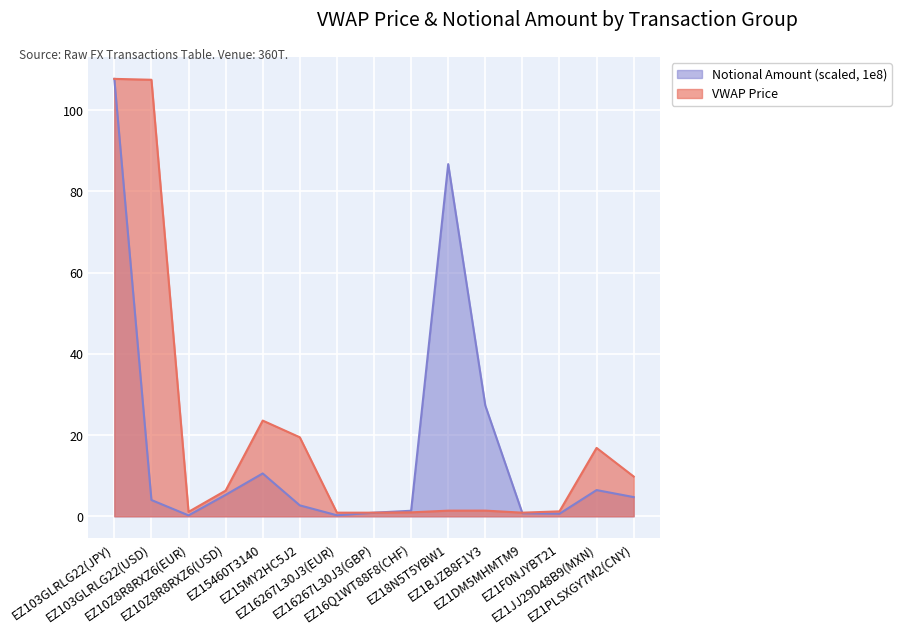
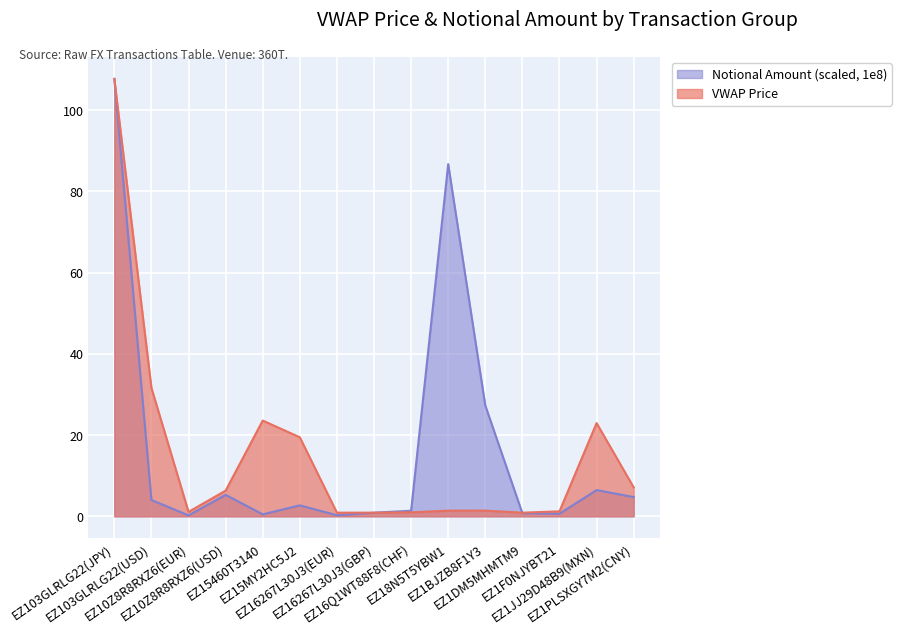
  {
    "Notional Amount (scaled, 1e8)": {
      "EZ103GLRLG22(USD)": 4,
      "EZ10Z8R8RXZ6(EUR)": 0,
      "EZ10Z8R8RXZ6(USD)": 5,
-     "EZ15460T3140": 11,
+     "EZ15460T3140": 0,
      "EZ15MY2HC5J2": 3,
      "EZ16267L30J3(EUR)": 0,
      "EZ18N5T5YBW1": 87,
      "EZ1BJZB8F1Y3": 27,
      "EZ1JJ29D48B9(MXN)": 6,
      "EZ1PLSXGY7M2(CNY)": 5
    },
    "VWAP Price": {
-     "EZ103GLRLG22(USD)": 108,
+     "EZ103GLRLG22(USD)": 32,
      "EZ10Z8R8RXZ6(EUR)": 1,
      "EZ10Z8R8RXZ6(USD)": 6,
      "EZ15460T3140": 24,
      "EZ15MY2HC5J2": 19,
      "EZ16267L30J3(EUR)": 1,
      "EZ18N5T5YBW1": 1,
      "EZ1BJZB8F1Y3": 1,
-     "EZ1JJ29D48B9(MXN)": 17,
-     "EZ1PLSXGY7M2(CNY)": 10
+     "EZ1JJ29D48B9(MXN)": 23,
+     "EZ1PLSXGY7M2(CNY)": 7
    }
  }
